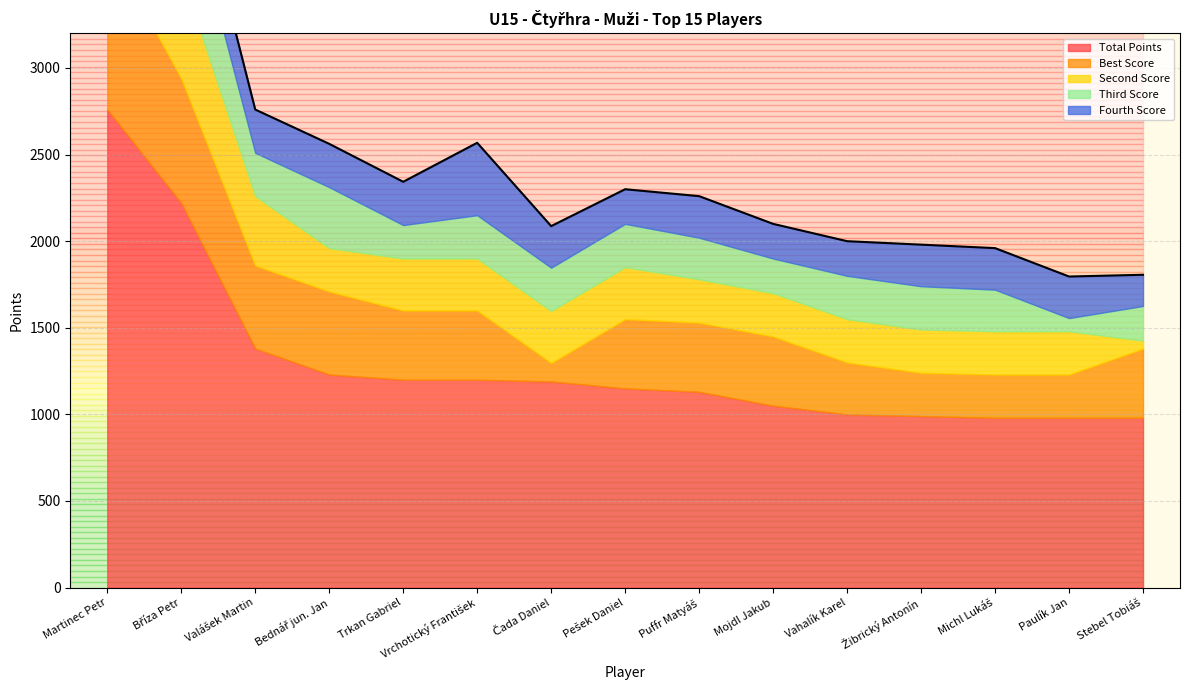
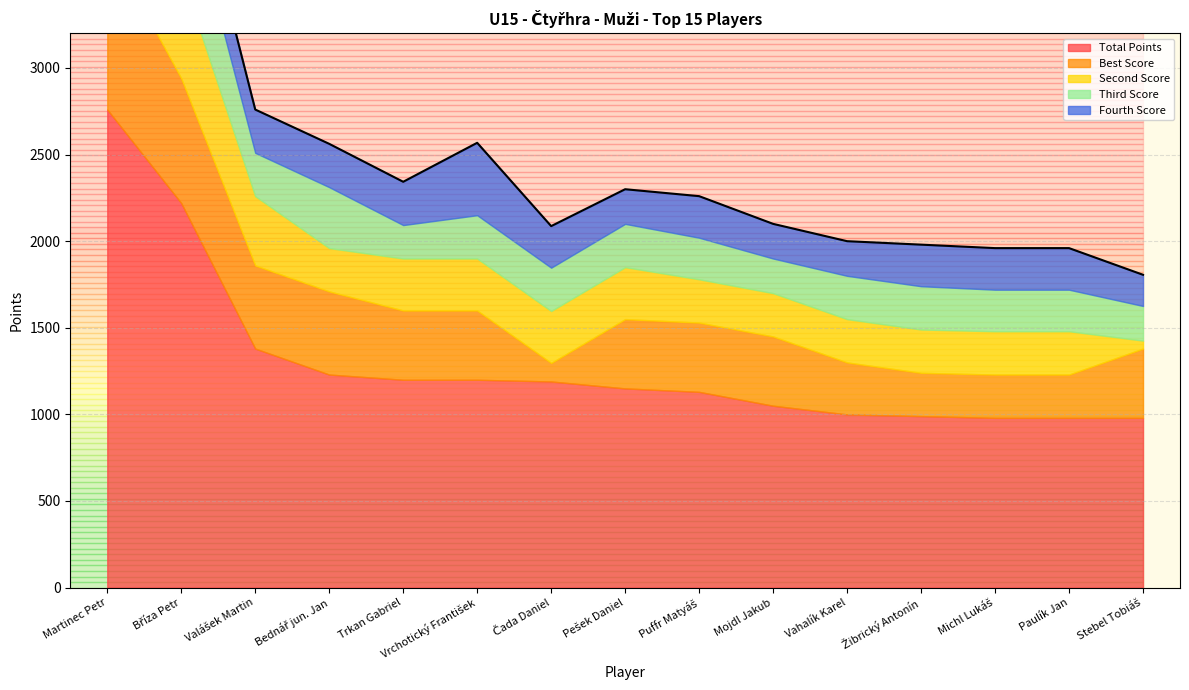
  {
    "Total Points": {
      "Martinec Petr": 2760,
      "Bříza Petr": 2220,
      "Valášek Martin": 1380,
      "Bednář jun. Jan": 1230,
      "Trkan Gabriel": 1200,
      "Vrchotický František": 1200,
      "Čada Daniel": 1190,
      "Pešek Daniel": 1150,
      "Puffr Matyáš": 1130,
      "Mojdl Jakub": 1050,
      "Vahalík Karel": 1000,
      "Žibrický Antonín": 990,
      "Michl Lukáš": 980,
      "Paulík Jan": 980,
      "Stebel Tobiáš": 980
    },
    "Best Score": {
      "Bříza Petr": 720,
      "Valášek Martin": 480,
      "Bednář jun. Jan": 480,
      "Trkan Gabriel": 400,
      "Vrchotický František": 400,
      "Čada Daniel": 110,
      "Pešek Daniel": 400,
      "Puffr Matyáš": 400,
      "Mojdl Jakub": 400,
      "Vahalík Karel": 300,
      "Žibrický Antonín": 250,
      "Michl Lukáš": 250,
      "Paulík Jan": 250,
      "Stebel Tobiáš": 400
    },
    "Second Score": {
      "Valášek Martin": 400,
      "Bednář jun. Jan": 250,
      "Trkan Gabriel": 300,
      "Vrchotický František": 300,
      "Čada Daniel": 300,
      "Pešek Daniel": 300,
      "Puffr Matyáš": 250,
      "Mojdl Jakub": 250,
      "Vahalík Karel": 250,
      "Žibrický Antonín": 250,
      "Michl Lukáš": 250,
      "Paulík Jan": 250,
      "Stebel Tobiáš": 50
    },
    "Third Score": {
      "Valášek Martin": 250,
      "Bednář jun. Jan": 350,
      "Trkan Gabriel": 190,
      "Vrchotický František": 250,
      "Čada Daniel": 250,
      "Pešek Daniel": 250,
      "Puffr Matyáš": 240,
      "Mojdl Jakub": 200,
      "Vahalík Karel": 250,
      "Žibrický Antonín": 250,
      "Michl Lukáš": 240,
-     "Paulík Jan": 80,
+     "Paulík Jan": 240,
      "Stebel Tobiáš": 200
    },
    "Fourth Score": {
      "Valášek Martin": 250,
      "Bednář jun. Jan": 250,
      "Trkan Gabriel": 250,
      "Vrchotický František": 420,
      "Čada Daniel": 240,
      "Pešek Daniel": 200,
      "Puffr Matyáš": 240,
      "Mojdl Jakub": 200,
      "Vahalík Karel": 200,
      "Žibrický Antonín": 240,
      "Michl Lukáš": 240,
      "Paulík Jan": 240,
      "Stebel Tobiáš": 180
    }
  }
